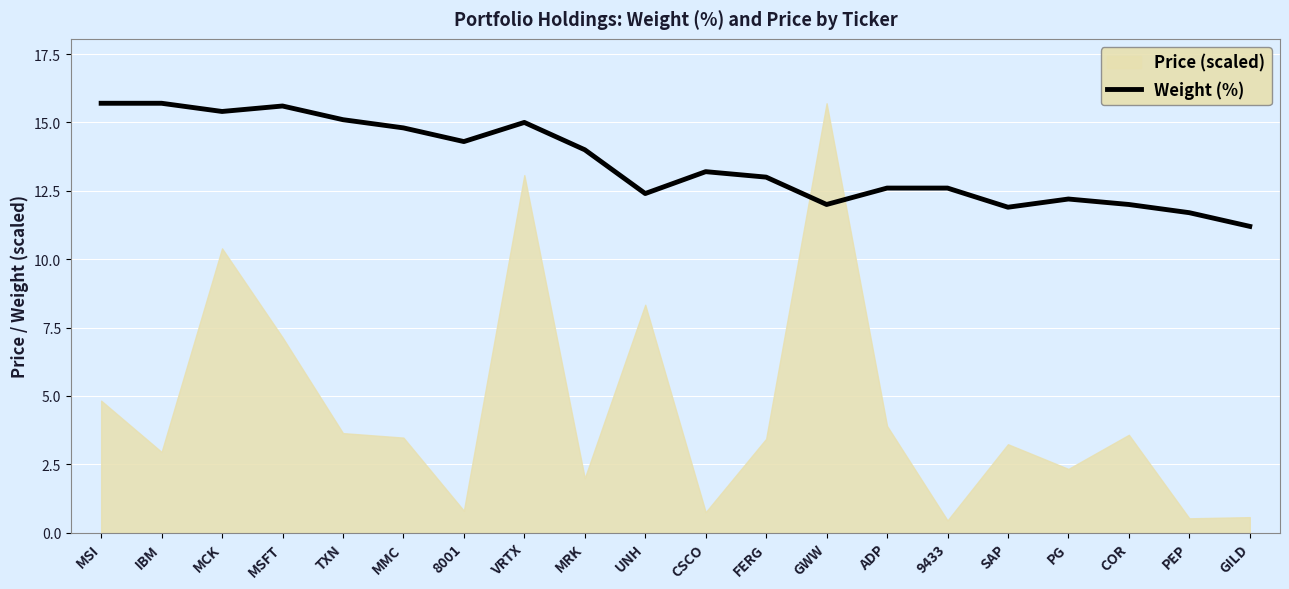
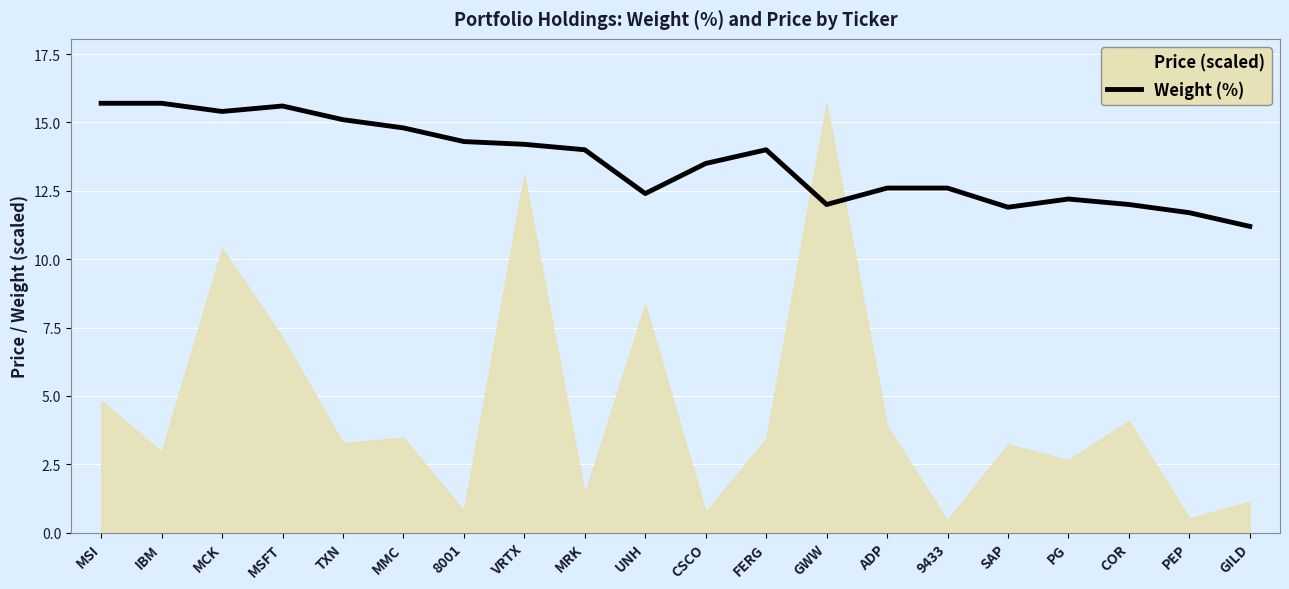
  {
    "Weight (%)": {
      "MSI": 15.7,
      "IBM": 15.7,
      "MCK": 15.4,
      "MSFT": 15.6,
      "TXN": 15.1,
      "MMC": 14.8,
      "8001": 14.3,
-     "VRTX": 15.0,
+     "VRTX": 14.2,
      "MRK": 14.0,
      "UNH": 12.4,
-     "CSCO": 13.2,
-     "FERG": 13.0,
+     "CSCO": 13.5,
+     "FERG": 14.0,
      "GWW": 12.0,
      "ADP": 12.6,
      "9433": 12.6,
      "SAP": 11.9,
      "PG": 12.2,
      "COR": 12.0,
      "PEP": 11.7,
      "GILD": 11.2
    },
    "Price (scaled)": {
      "MSI": 4.8,
      "IBM": 3.0,
      "MCK": 10.4,
      "MSFT": 7.1,
-     "TXN": 3.6,
+     "TXN": 3.3,
      "MMC": 3.5,
      "8001": 0.8,
      "VRTX": 13.1,
-     "MRK": 2.0,
+     "MRK": 1.4,
      "UNH": 8.3,
      "CSCO": 0.8,
      "FERG": 3.4,
      "GWW": 15.7,
      "ADP": 3.9,
      "9433": 0.5,
      "SAP": 3.2,
-     "PG": 2.3,
-     "COR": 3.6,
+     "PG": 2.7,
+     "COR": 4.1,
      "PEP": 0.5,
-     "GILD": 0.6
+     "GILD": 1.1
    }
  }
